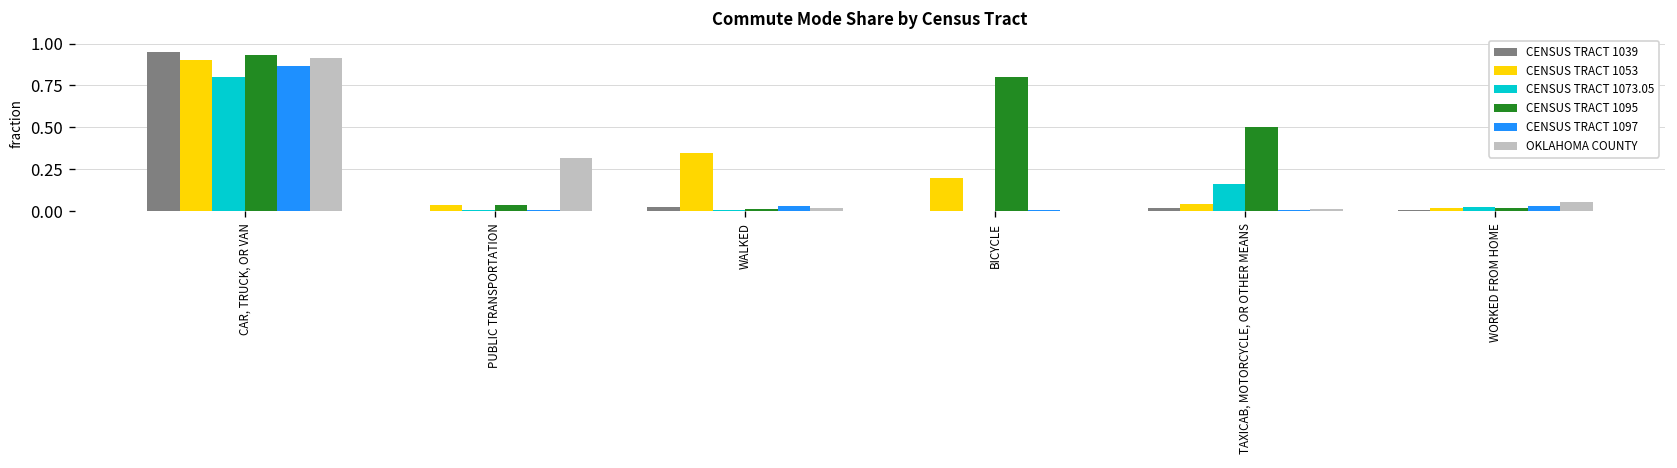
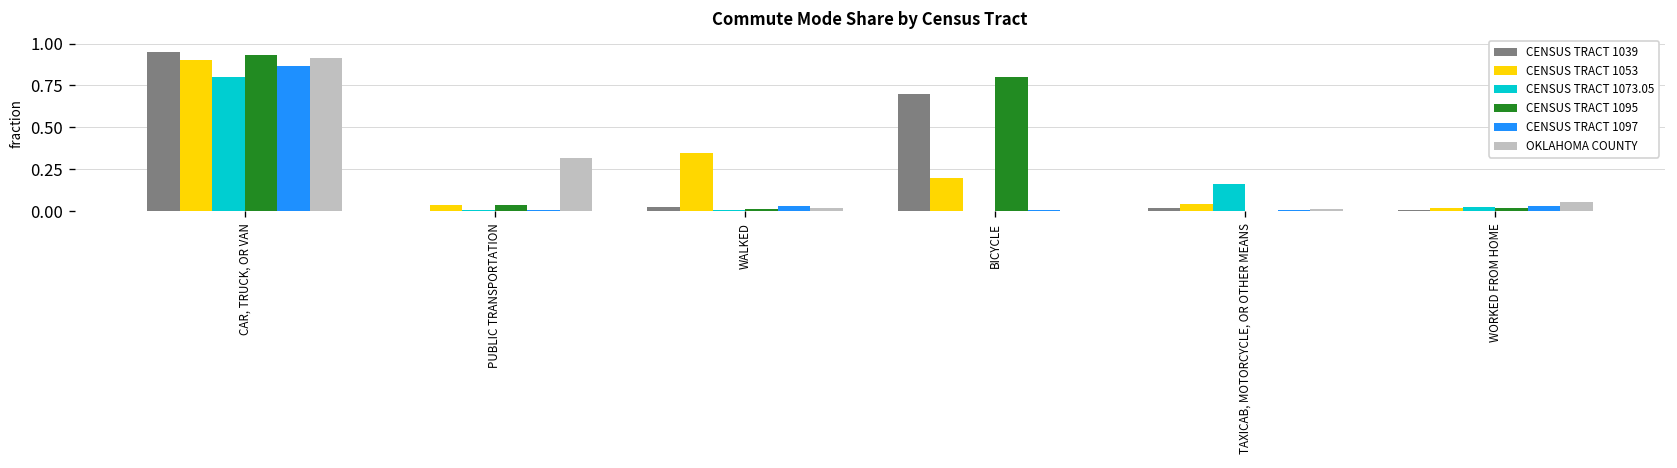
  {
    "CENSUS TRACT 1039": {
      "CAR, TRUCK, OR VAN": 0.95,
      "PUBLIC TRANSPORTATION": 0.0,
      "WALKED": 0.03,
-     "BICYCLE": 0.0
+     "BICYCLE": 0.7
    },
    "CENSUS TRACT 1053": {
      "CAR, TRUCK, OR VAN": 0.9,
      "PUBLIC TRANSPORTATION": 0.03,
      "WALKED": 0.35,
      "BICYCLE": 0.2,
      "TAXICAB, MOTORCYCLE, OR OTHER MEANS": 0.05
    },
    "CENSUS TRACT 1073.05": {
      "CAR, TRUCK, OR VAN": 0.8,
      "BICYCLE": 0.0,
      "TAXICAB, MOTORCYCLE, OR OTHER MEANS": 0.16,
      "WORKED FROM HOME": 0.02
    },
    "CENSUS TRACT 1095": {
      "CAR, TRUCK, OR VAN": 0.93,
      "PUBLIC TRANSPORTATION": 0.04,
      "BICYCLE": 0.8,
-     "TAXICAB, MOTORCYCLE, OR OTHER MEANS": 0.5,
+     "TAXICAB, MOTORCYCLE, OR OTHER MEANS": 0.0,
      "WORKED FROM HOME": 0.02
    },
    "CENSUS TRACT 1097": {
      "CAR, TRUCK, OR VAN": 0.87,
      "WALKED": 0.03,
      "WORKED FROM HOME": 0.03
    },
    "OKLAHOMA COUNTY": {
      "CAR, TRUCK, OR VAN": 0.9,
      "PUBLIC TRANSPORTATION": 0.32,
      "WORKED FROM HOME": 0.05
    }
  }
